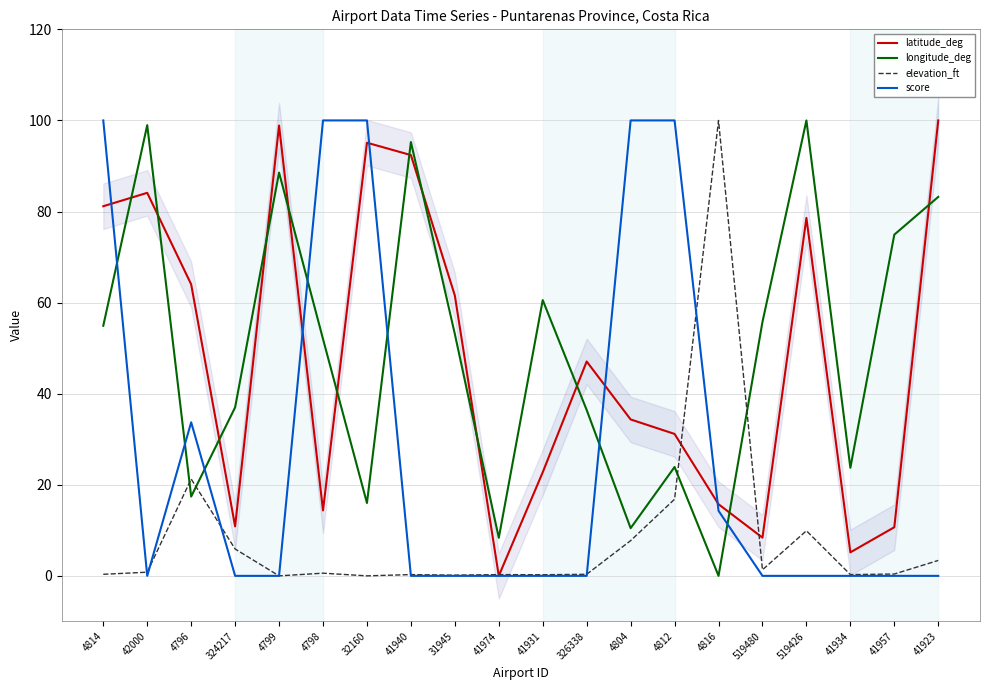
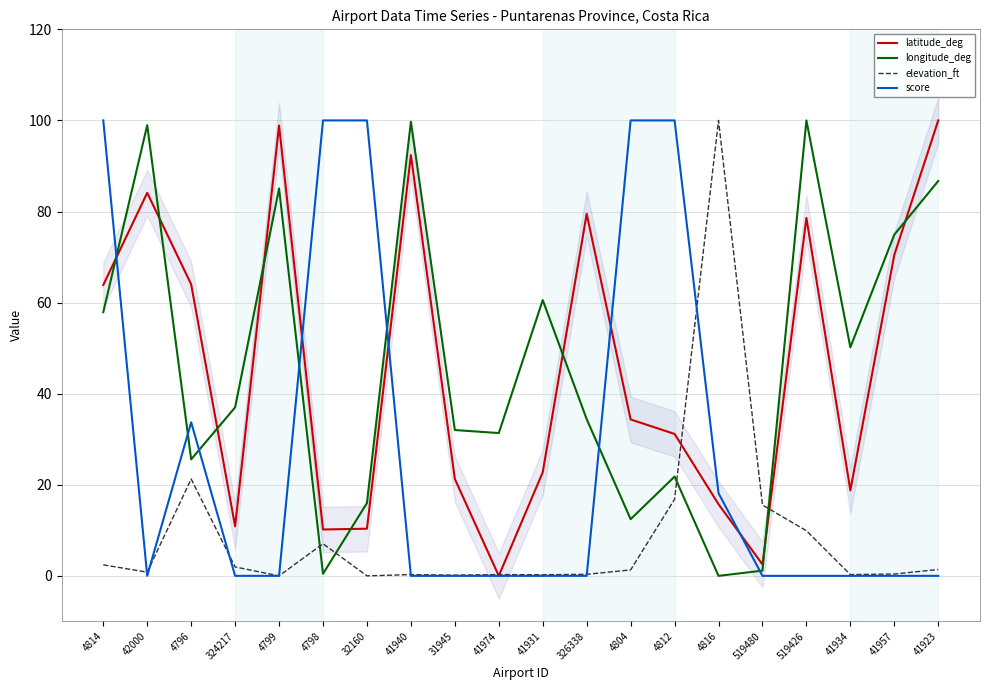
  {
    "latitude_deg": {
-     "4814": 81,
+     "4814": 64,
      "42000": 84,
      "4796": 64,
      "324217": 11,
      "4799": 99,
-     "4798": 14,
-     "32160": 95,
+     "4798": 10,
+     "32160": 10,
      "41940": 92,
-     "31945": 62,
+     "31945": 21,
      "41931": 23,
-     "326338": 47,
+     "326338": 79,
      "4804": 34,
      "4812": 31,
      "4816": 16,
-     "519480": 8,
+     "519480": 3,
      "519426": 79,
-     "41934": 5,
-     "41957": 11,
+     "41934": 19,
+     "41957": 70,
      "41923": 100
    },
    "longitude_deg": {
-     "4814": 55,
+     "4814": 58,
      "42000": 99,
-     "4796": 17,
+     "4796": 26,
      "324217": 37,
-     "4799": 89,
-     "4798": 52,
+     "4799": 85,
+     "4798": 0,
      "32160": 16,
-     "41940": 95,
-     "31945": 53,
-     "41974": 8,
+     "41940": 100,
+     "31945": 32,
+     "41974": 31,
      "41931": 61,
-     "326338": 36,
-     "4804": 10,
-     "4812": 24,
+     "326338": 34,
+     "4804": 12,
+     "4812": 22,
      "4816": 0,
-     "519480": 56,
+     "519480": 1,
      "519426": 100,
-     "41934": 24,
+     "41934": 50,
      "41957": 75,
-     "41923": 83
+     "41923": 87
    },
    "elevation_ft": {
-     "4814": 0,
+     "4814": 2,
      "42000": 1,
      "4796": 21,
-     "324217": 6,
-     "4798": 1,
+     "324217": 2,
+     "4798": 7,
      "32160": 0,
-     "4804": 8,
+     "4804": 1,
      "4812": 17,
      "4816": 100,
-     "519480": 1,
+     "519480": 16,
      "519426": 10,
-     "41923": 3
+     "41923": 1
    },
    "score": {
      "4814": 100,
      "42000": 0,
      "4796": 34,
      "324217": 0,
      "4798": 100,
      "4804": 100,
      "4812": 100,
-     "4816": 14,
+     "4816": 18,
      "519480": 0,
      "519426": 0,
      "41923": 0
    }
  }
